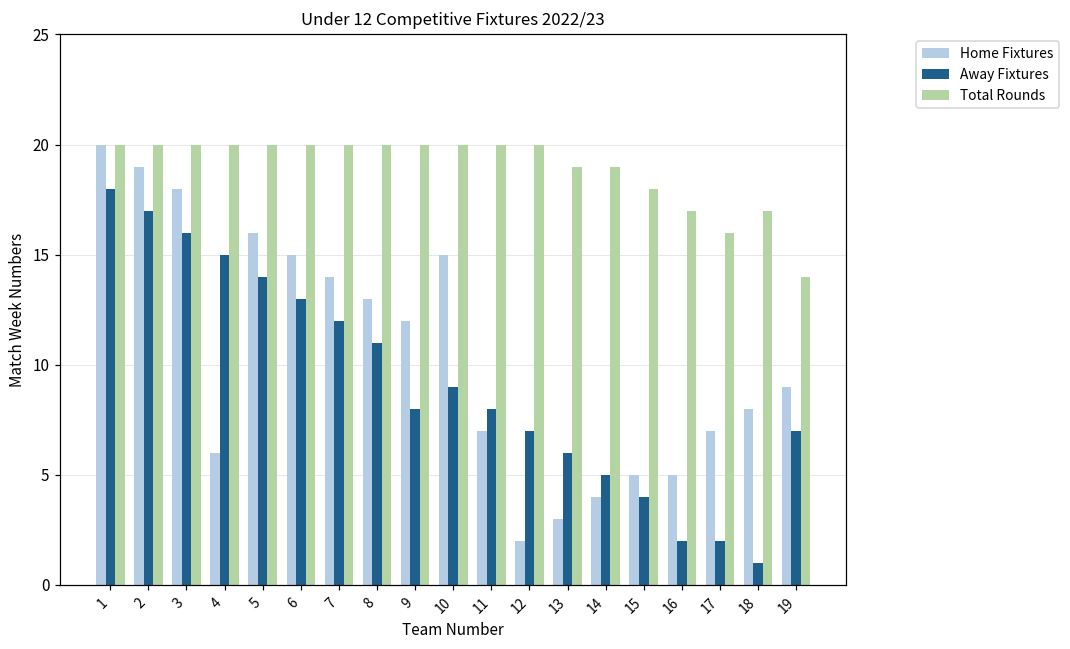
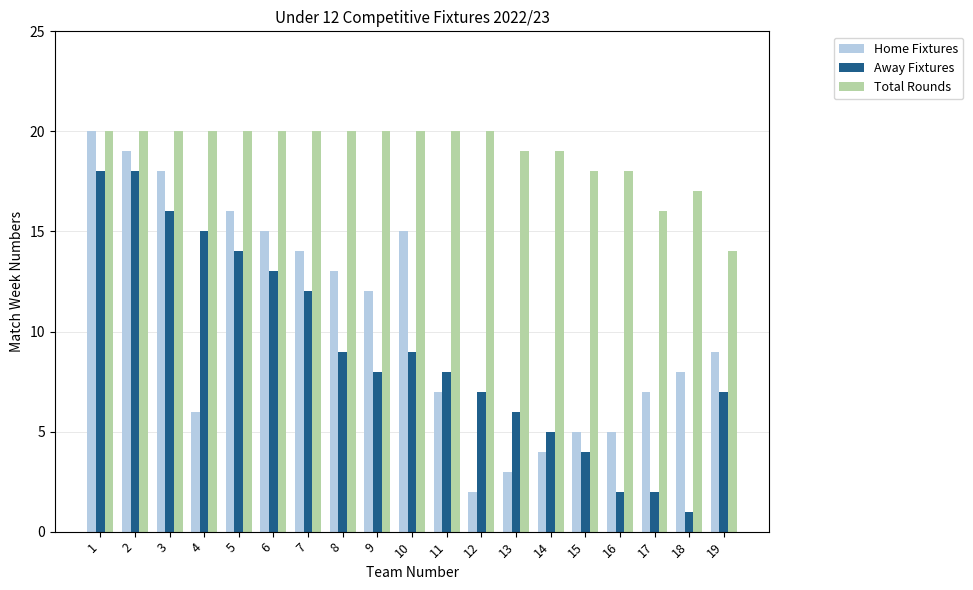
  {
    "Home Fixtures": {
      "1": 20,
      "2": 19,
      "3": 18,
      "4": 6,
      "5": 16,
      "6": 15,
      "7": 14,
      "8": 13,
      "9": 12,
      "10": 15,
      "11": 7,
      "12": 2,
      "13": 3,
      "14": 4,
      "15": 5,
      "16": 5,
      "17": 7,
      "18": 8,
      "19": 9
    },
    "Away Fixtures": {
      "1": 18,
-     "2": 17,
+     "2": 18,
      "3": 16,
      "4": 15,
      "5": 14,
      "6": 13,
      "7": 12,
-     "8": 11,
+     "8": 9,
      "9": 8,
      "10": 9,
      "11": 8,
      "12": 7,
      "13": 6,
      "14": 5,
      "15": 4,
      "16": 2,
      "17": 2,
      "18": 1,
      "19": 7
    },
    "Total Rounds": {
      "1": 20,
      "2": 20,
      "3": 20,
      "4": 20,
      "5": 20,
      "6": 20,
      "7": 20,
      "8": 20,
      "9": 20,
      "10": 20,
      "11": 20,
      "12": 20,
      "13": 19,
      "14": 19,
      "15": 18,
-     "16": 17,
+     "16": 18,
      "17": 16,
      "18": 17,
      "19": 14
    }
  }
